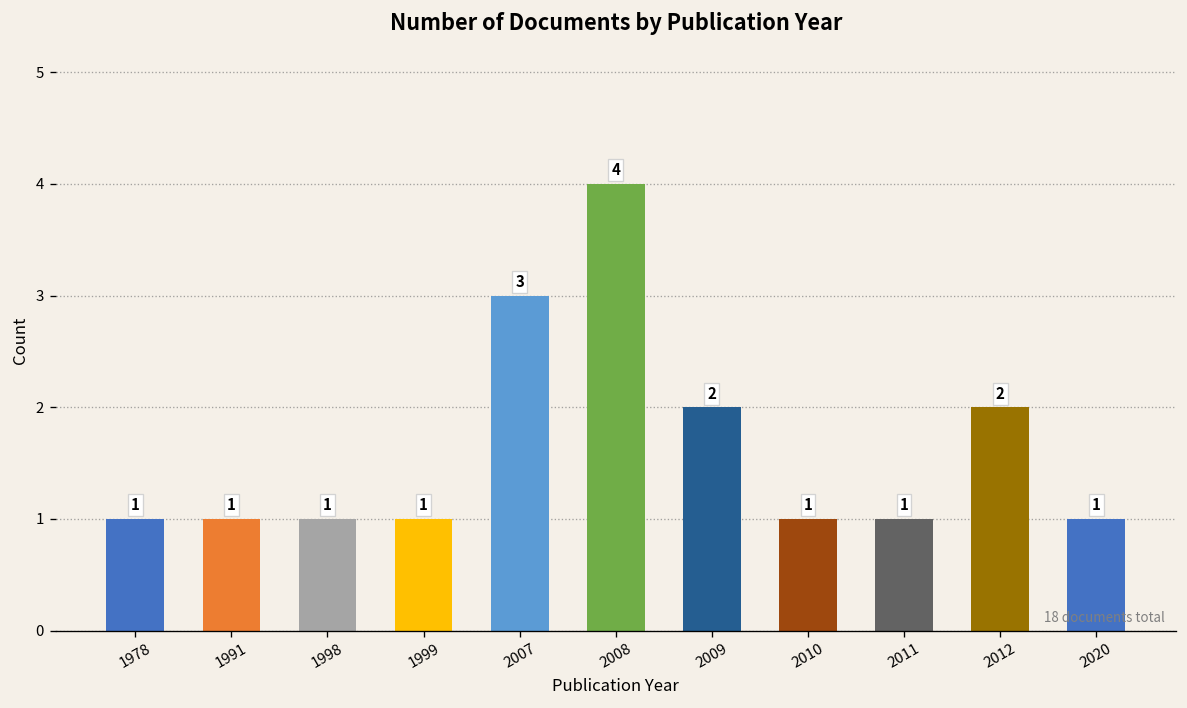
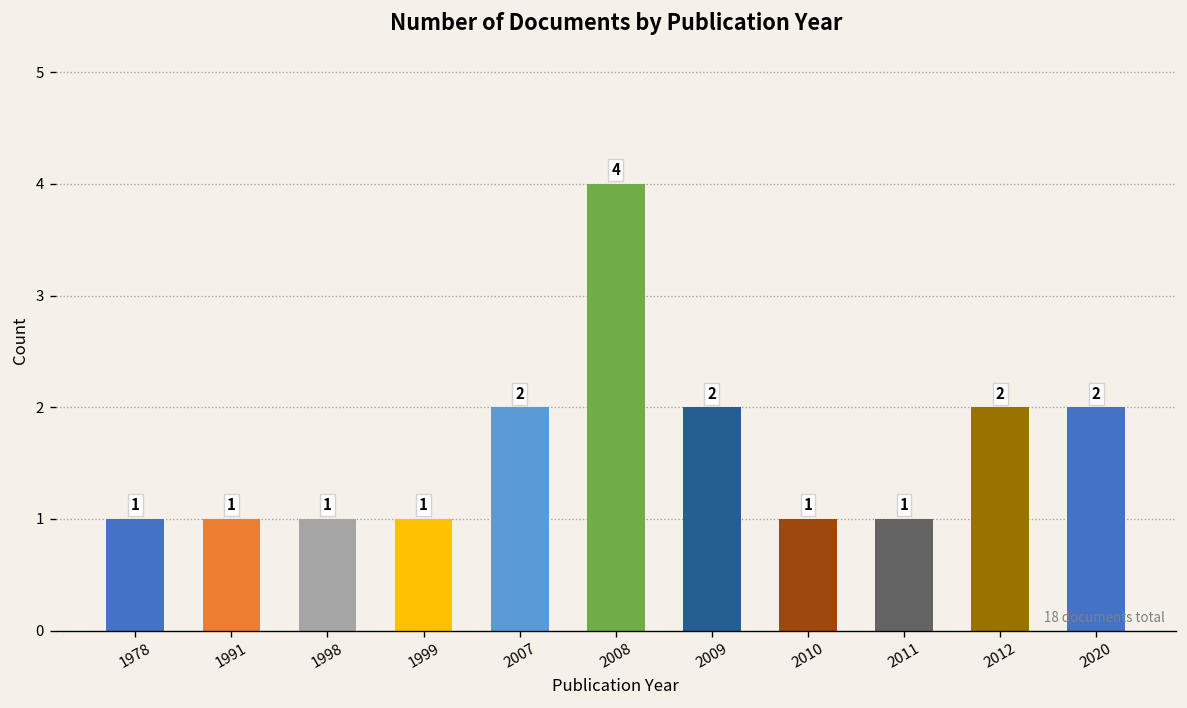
  {
-   "2007": 3,
-   "2020": 1
+   "2007": 2,
+   "2020": 2
  }
